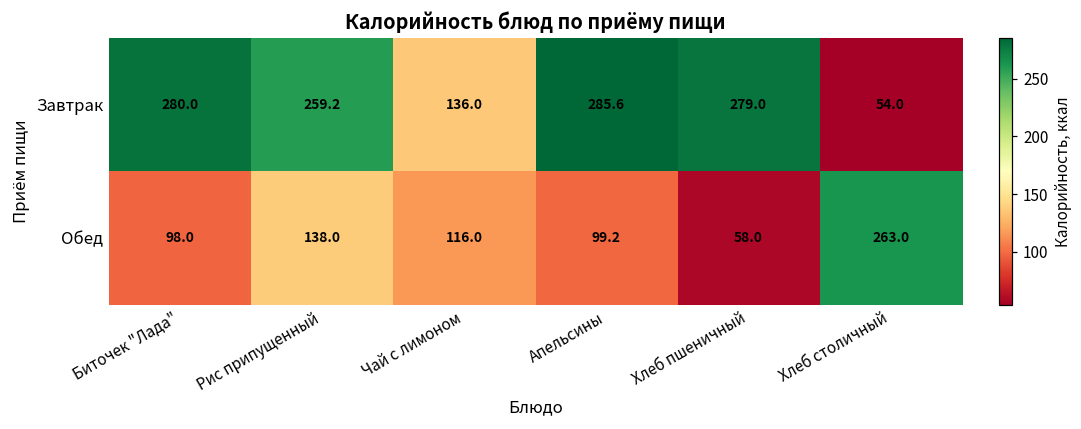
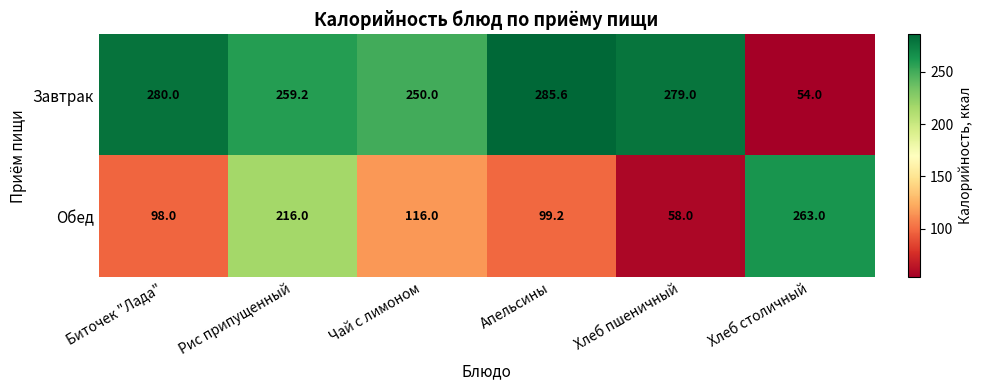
  {
    "Завтрак": {
      "Биточек \"Лада\"": 280.0,
      "Рис припущенный": 259.2,
-     "Чай с лимоном": 136.0,
+     "Чай с лимоном": 250.0,
      "Апельсины": 285.6,
      "Хлеб пшеничный": 279.0,
      "Хлеб столичный": 54.0
    },
    "Обед": {
      "Биточек \"Лада\"": 98.0,
-     "Рис припущенный": 138.0,
+     "Рис припущенный": 216.0,
      "Чай с лимоном": 116.0,
      "Апельсины": 99.2,
      "Хлеб пшеничный": 58.0,
      "Хлеб столичный": 263.0
    }
  }
